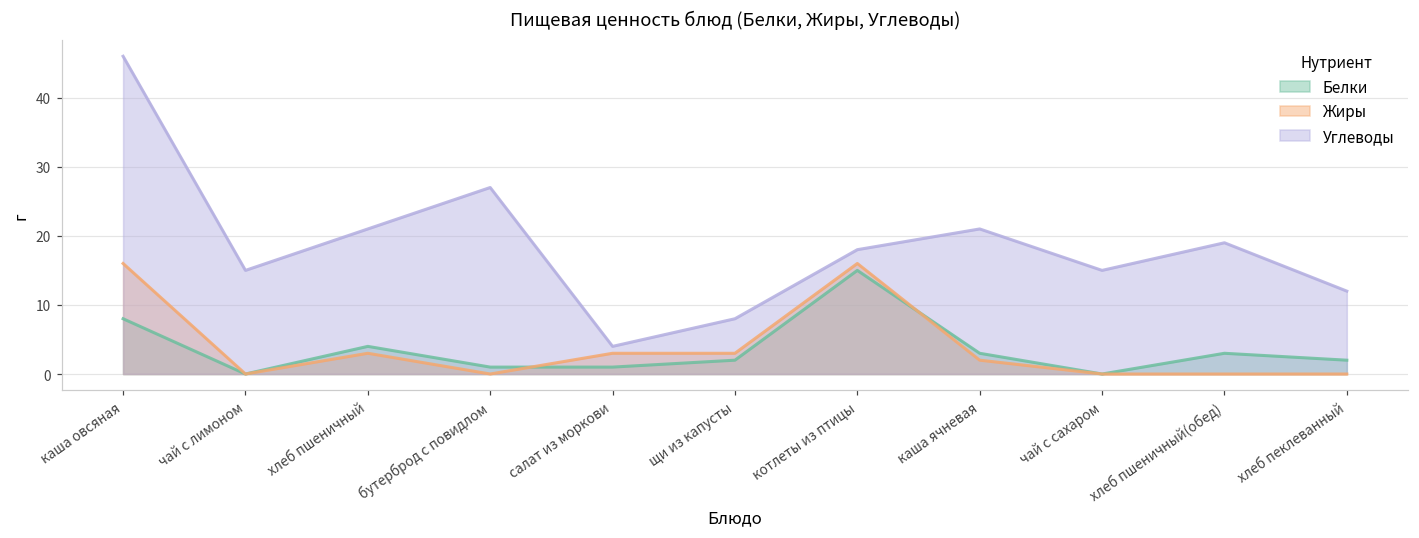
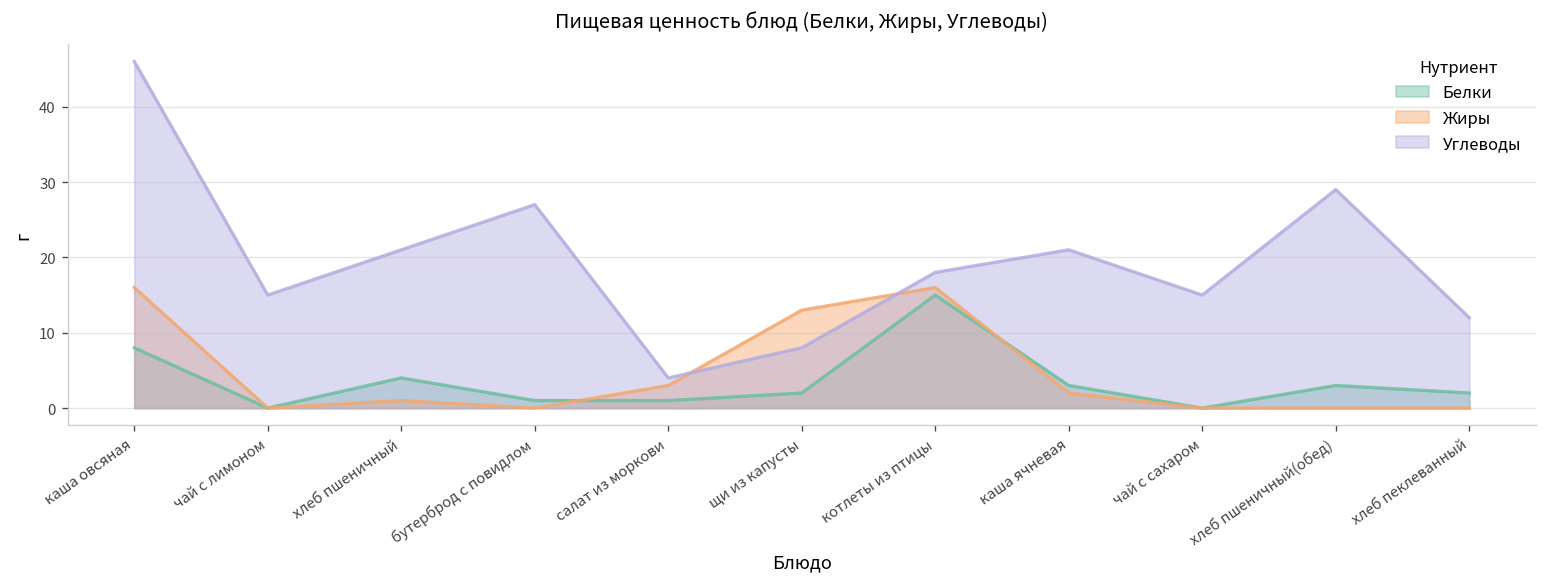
  {
    "Белки": {
      "каша овсяная": 8,
      "хлеб пшеничный": 4,
      "бутерброд с повидлом": 1,
      "салат из моркови": 1,
      "щи из капусты": 2,
      "котлеты из птицы": 15,
      "каша ячневая": 3,
      "хлеб пшеничный(обед)": 3,
      "хлеб пеклеванный": 2
    },
    "Жиры": {
      "каша овсяная": 16,
-     "хлеб пшеничный": 3,
+     "хлеб пшеничный": 1,
      "бутерброд с повидлом": 0,
      "салат из моркови": 3,
-     "щи из капусты": 3,
+     "щи из капусты": 13,
      "котлеты из птицы": 16,
      "каша ячневая": 2,
      "хлеб пшеничный(обед)": 0,
      "хлеб пеклеванный": 0
    },
    "Углеводы": {
      "каша овсяная": 46,
      "чай с лимоном": 15,
      "хлеб пшеничный": 21,
      "бутерброд с повидлом": 27,
      "салат из моркови": 4,
      "щи из капусты": 8,
      "котлеты из птицы": 18,
      "каша ячневая": 21,
      "чай с сахаром": 15,
-     "хлеб пшеничный(обед)": 19,
+     "хлеб пшеничный(обед)": 29,
      "хлеб пеклеванный": 12
    }
  }
